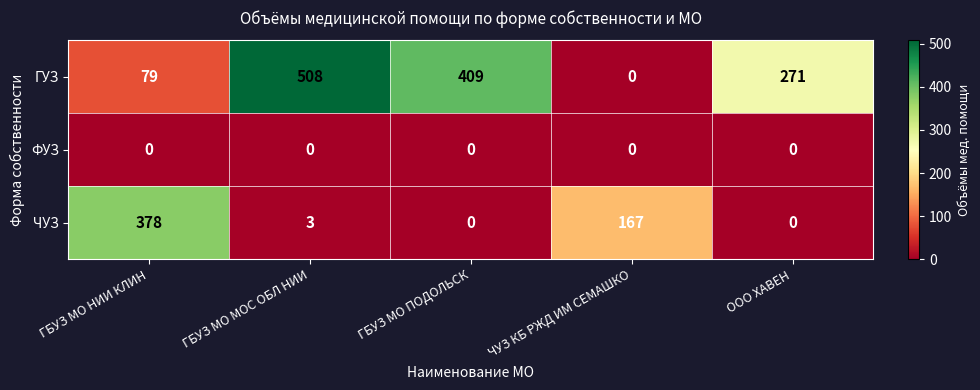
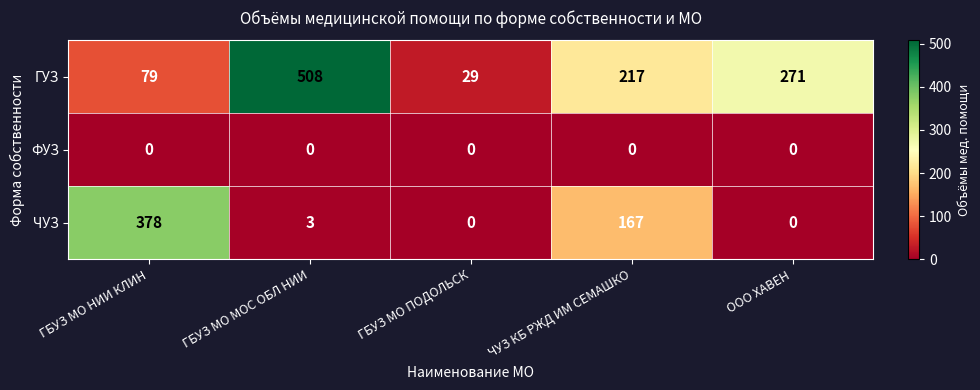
  {
    "ГУЗ": {
      "ГБУЗ МО НИИ КЛИН": 79,
      "ГБУЗ МО МОС ОБЛ НИИ": 508,
-     "ГБУЗ МО ПОДОЛЬСК": 409,
-     "ЧУЗ КБ РЖД ИМ СЕМАШКО": 0,
+     "ГБУЗ МО ПОДОЛЬСК": 29,
+     "ЧУЗ КБ РЖД ИМ СЕМАШКО": 217,
      "ООО ХАВЕН": 271
    },
    "ФУЗ": {
      "ГБУЗ МО НИИ КЛИН": 0,
      "ГБУЗ МО МОС ОБЛ НИИ": 0,
      "ГБУЗ МО ПОДОЛЬСК": 0,
      "ЧУЗ КБ РЖД ИМ СЕМАШКО": 0,
      "ООО ХАВЕН": 0
    },
    "ЧУЗ": {
      "ГБУЗ МО НИИ КЛИН": 378,
      "ГБУЗ МО МОС ОБЛ НИИ": 3,
      "ГБУЗ МО ПОДОЛЬСК": 0,
      "ЧУЗ КБ РЖД ИМ СЕМАШКО": 167,
      "ООО ХАВЕН": 0
    }
  }
